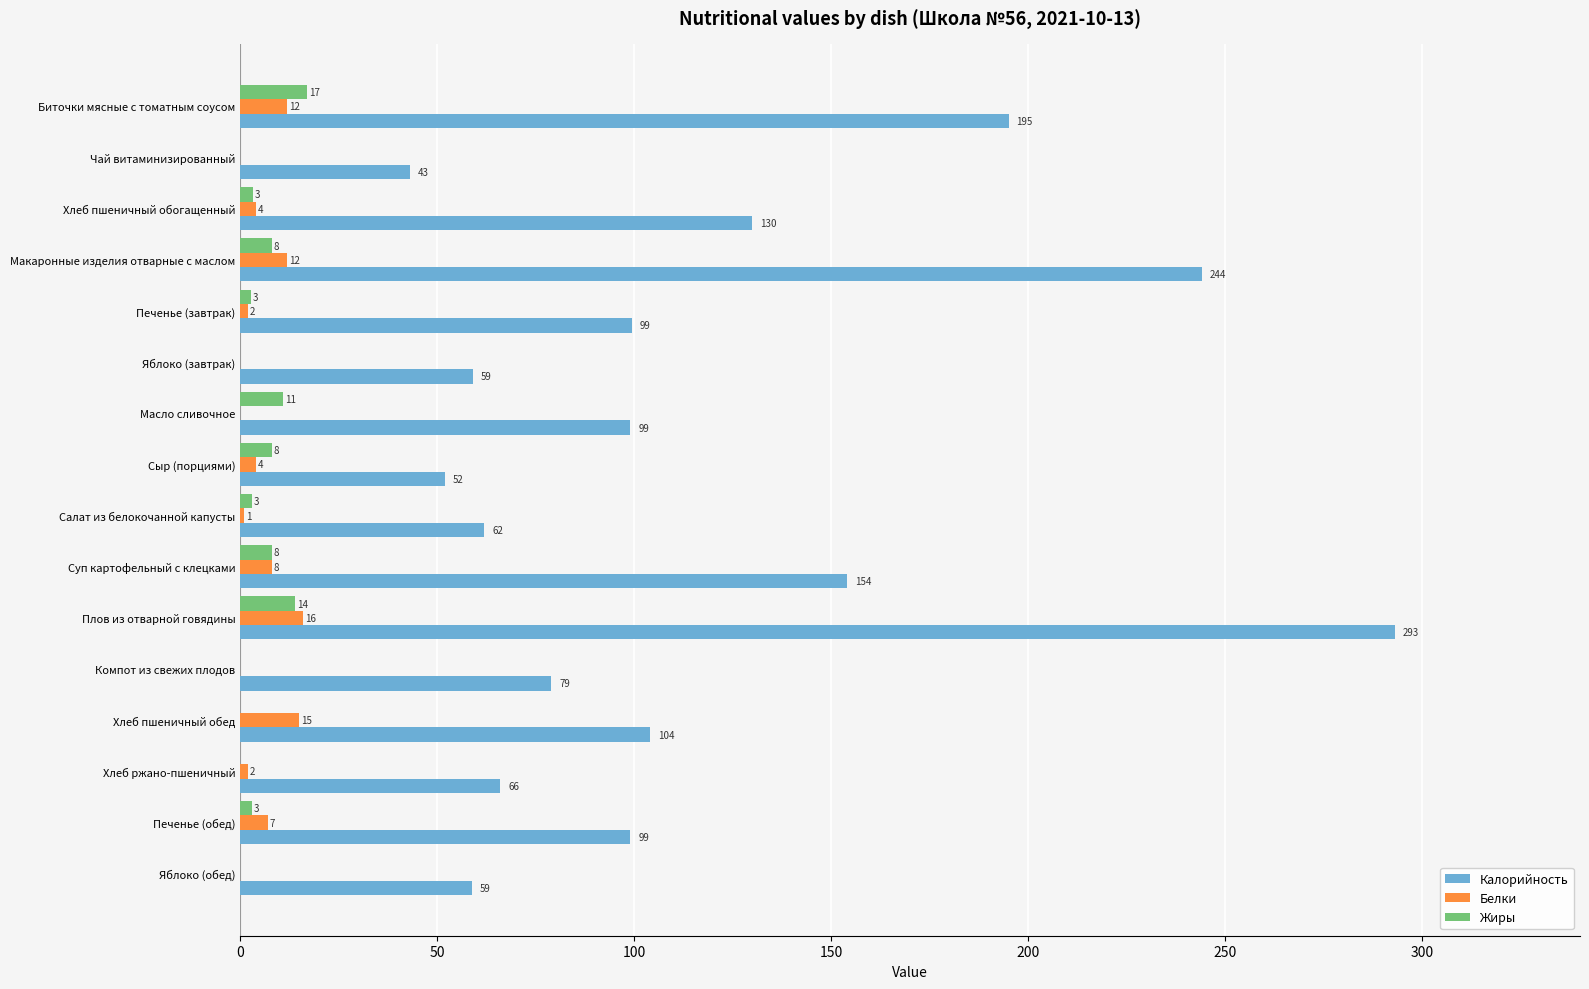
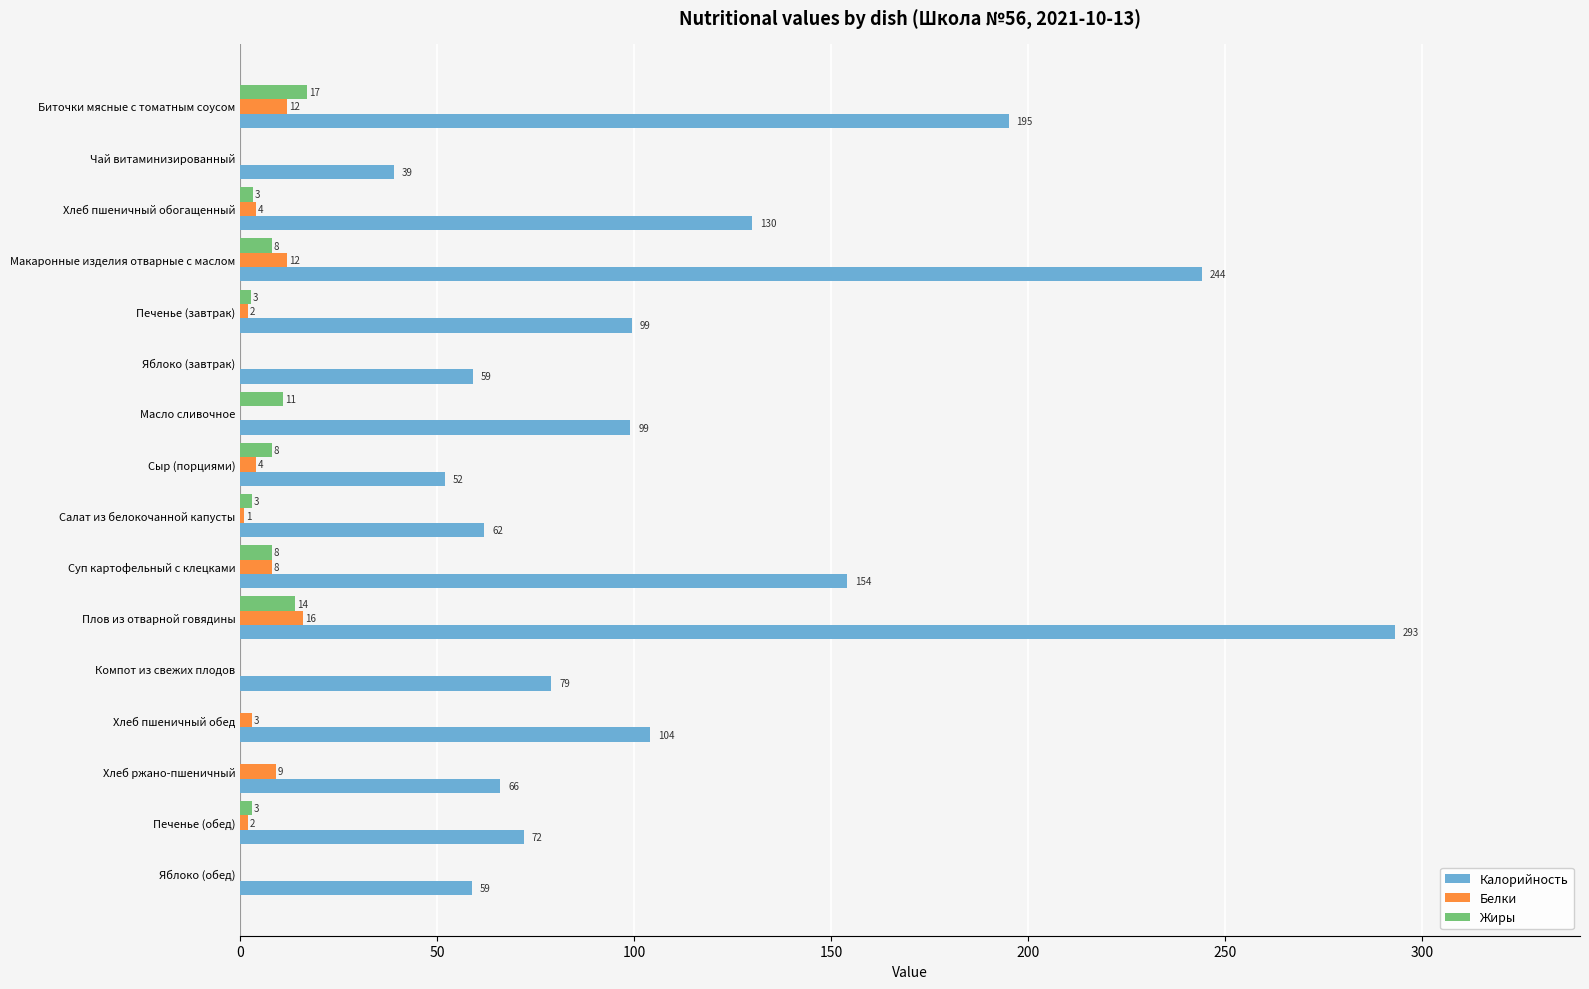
  {
    "Калорийность": {
      "Биточки мясные с томатным соусом": 195,
-     "Чай витаминизированный": 43,
+     "Чай витаминизированный": 39,
      "Хлеб пшеничный обогащенный": 130,
      "Макаронные изделия отварные с маслом": 244,
      "Печенье (завтрак)": 99,
      "Яблоко (завтрак)": 59,
      "Масло сливочное": 99,
      "Сыр (порциями)": 52,
      "Салат из белокочанной капусты": 62,
      "Суп картофельный с клецками": 154,
      "Плов из отварной говядины": 293,
      "Компот из свежих плодов": 79,
      "Хлеб пшеничный обед": 104,
      "Хлеб ржано-пшеничный": 66,
-     "Печенье (обед)": 99,
+     "Печенье (обед)": 72,
      "Яблоко (обед)": 59
    },
    "Белки": {
      "Биточки мясные с томатным соусом": 12,
      "Хлеб пшеничный обогащенный": 4,
      "Макаронные изделия отварные с маслом": 12,
      "Печенье (завтрак)": 2,
      "Сыр (порциями)": 4,
      "Салат из белокочанной капусты": 1,
      "Суп картофельный с клецками": 8,
      "Плов из отварной говядины": 16,
-     "Хлеб пшеничный обед": 15,
-     "Хлеб ржано-пшеничный": 2,
-     "Печенье (обед)": 7
+     "Хлеб пшеничный обед": 3,
+     "Хлеб ржано-пшеничный": 9,
+     "Печенье (обед)": 2
    },
    "Жиры": {
      "Биточки мясные с томатным соусом": 17,
      "Хлеб пшеничный обогащенный": 3,
      "Макаронные изделия отварные с маслом": 8,
      "Печенье (завтрак)": 3,
      "Масло сливочное": 11,
      "Сыр (порциями)": 8,
      "Салат из белокочанной капусты": 3,
      "Суп картофельный с клецками": 8,
      "Плов из отварной говядины": 14,
      "Печенье (обед)": 3
    }
  }
